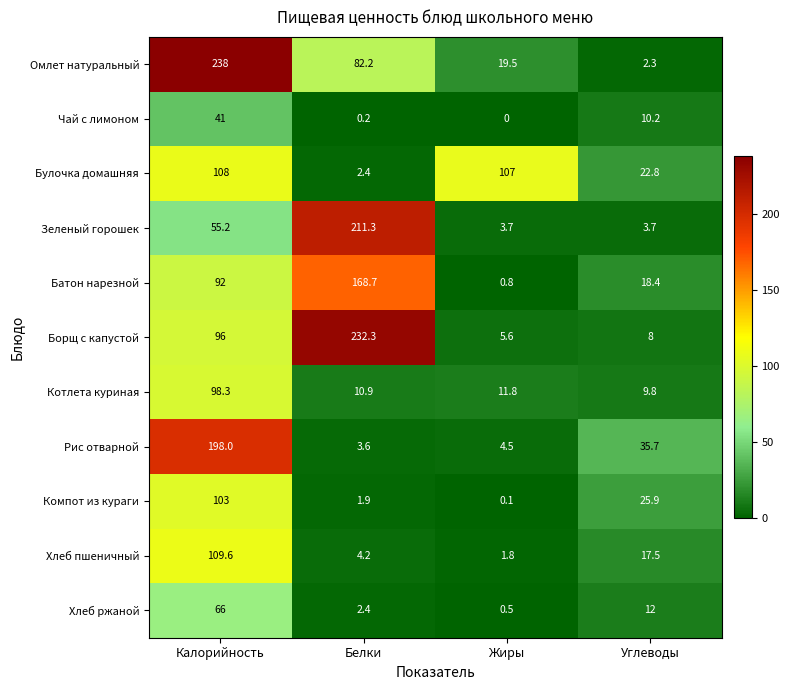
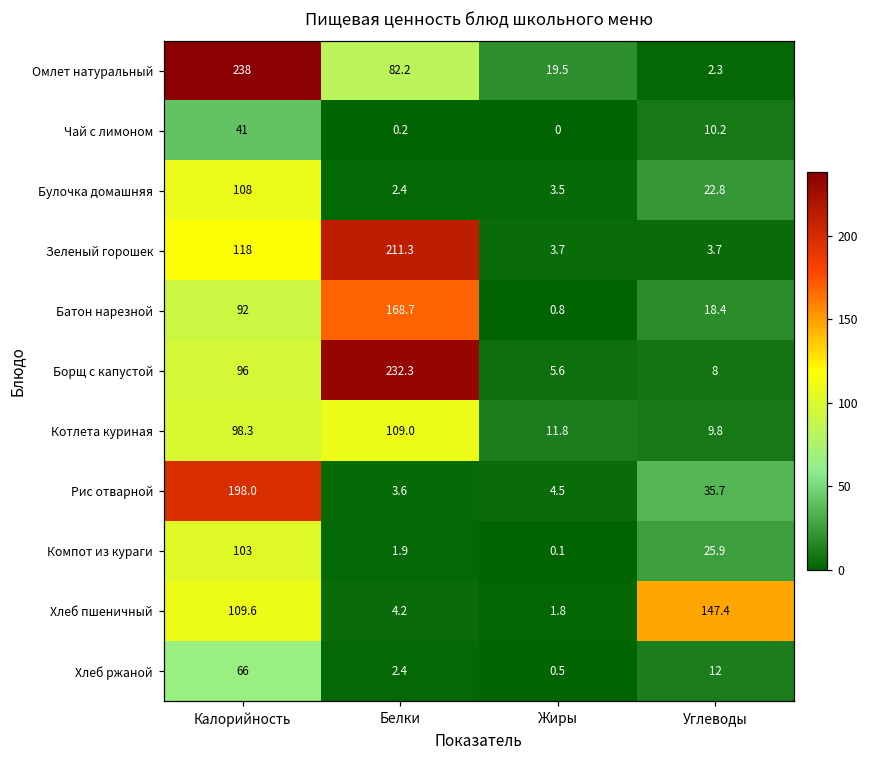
  {
    "Омлет натуральный": {
      "Калорийность": 238,
      "Белки": 82.2,
      "Жиры": 19.5,
      "Углеводы": 2.3
    },
    "Чай с лимоном": {
      "Калорийность": 41,
      "Белки": 0.2,
      "Жиры": 0,
      "Углеводы": 10.2
    },
    "Булочка домашняя": {
      "Калорийность": 108,
      "Белки": 2.4,
-     "Жиры": 107,
+     "Жиры": 3.5,
      "Углеводы": 22.8
    },
    "Зеленый горошек": {
-     "Калорийность": 55.2,
+     "Калорийность": 118,
      "Белки": 211.3,
      "Жиры": 3.7,
      "Углеводы": 3.7
    },
    "Батон нарезной": {
      "Калорийность": 92,
      "Белки": 168.7,
      "Жиры": 0.8,
      "Углеводы": 18.4
    },
    "Борщ с капустой": {
      "Калорийность": 96,
      "Белки": 232.3,
      "Жиры": 5.6,
      "Углеводы": 8
    },
    "Котлета куриная": {
      "Калорийность": 98.3,
-     "Белки": 10.9,
+     "Белки": 109.0,
      "Жиры": 11.8,
      "Углеводы": 9.8
    },
    "Рис отварной": {
      "Калорийность": 198.0,
      "Белки": 3.6,
      "Жиры": 4.5,
      "Углеводы": 35.7
    },
    "Компот из кураги": {
      "Калорийность": 103,
      "Белки": 1.9,
      "Жиры": 0.1,
      "Углеводы": 25.9
    },
    "Хлеб пшеничный": {
      "Калорийность": 109.6,
      "Белки": 4.2,
      "Жиры": 1.8,
-     "Углеводы": 17.5
+     "Углеводы": 147.4
    },
    "Хлеб ржаной": {
      "Калорийность": 66,
      "Белки": 2.4,
      "Жиры": 0.5,
      "Углеводы": 12
    }
  }
